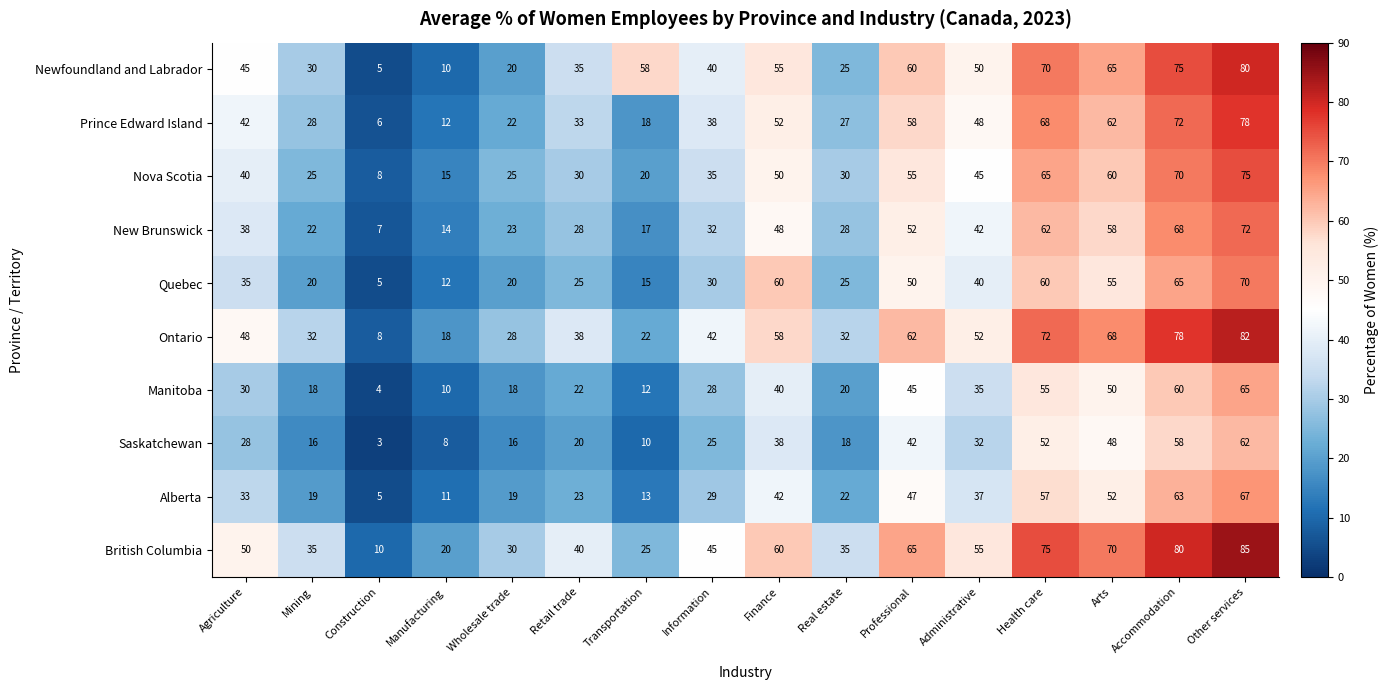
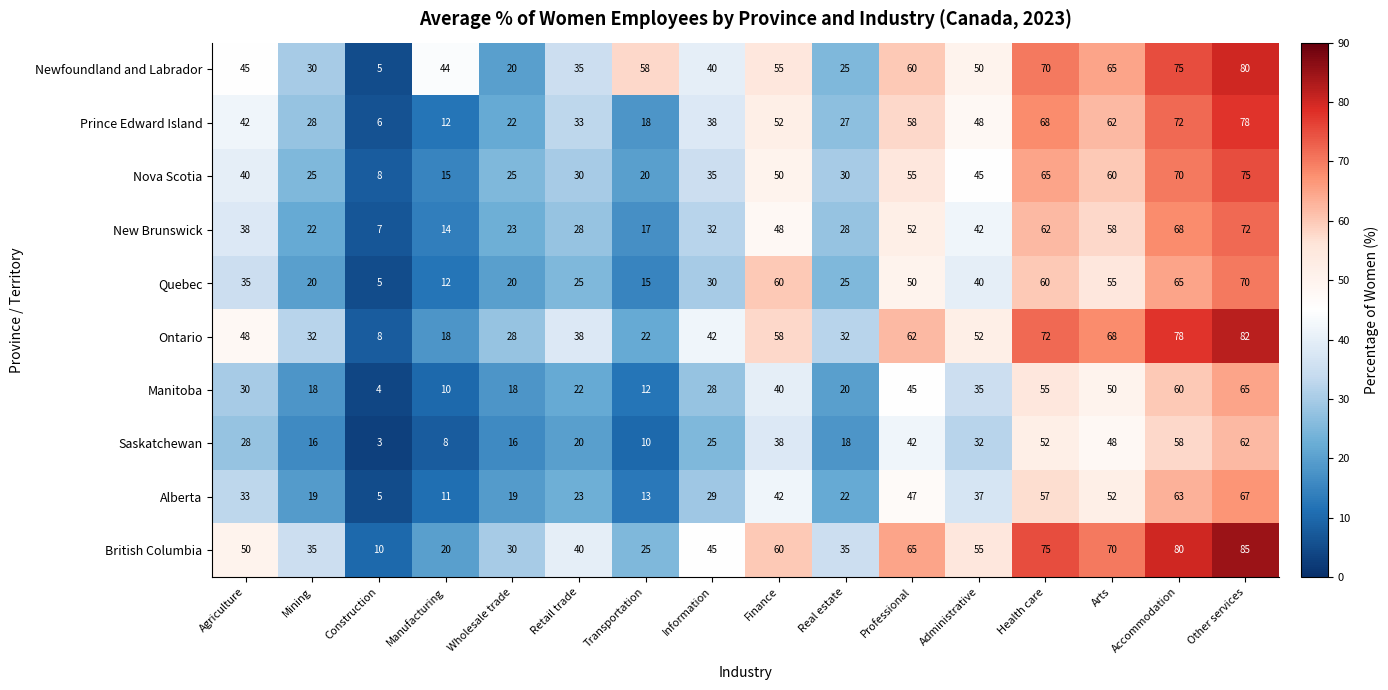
  {
    "Newfoundland and Labrador": {
      "Agriculture": 45,
      "Mining": 30,
      "Construction": 5,
-     "Manufacturing": 10,
+     "Manufacturing": 44,
      "Wholesale trade": 20,
      "Retail trade": 35,
      "Transportation": 58,
      "Information": 40,
      "Finance": 55,
      "Real estate": 25,
      "Professional": 60,
      "Administrative": 50,
      "Health care": 70,
      "Arts": 65,
      "Accommodation": 75,
      "Other services": 80
    },
    "Prince Edward Island": {
      "Agriculture": 42,
      "Mining": 28,
      "Construction": 6,
      "Manufacturing": 12,
      "Wholesale trade": 22,
      "Retail trade": 33,
      "Transportation": 18,
      "Information": 38,
      "Finance": 52,
      "Real estate": 27,
      "Professional": 58,
      "Administrative": 48,
      "Health care": 68,
      "Arts": 62,
      "Accommodation": 72,
      "Other services": 78
    },
    "Nova Scotia": {
      "Agriculture": 40,
      "Mining": 25,
      "Construction": 8,
      "Manufacturing": 15,
      "Wholesale trade": 25,
      "Retail trade": 30,
      "Transportation": 20,
      "Information": 35,
      "Finance": 50,
      "Real estate": 30,
      "Professional": 55,
      "Administrative": 45,
      "Health care": 65,
      "Arts": 60,
      "Accommodation": 70,
      "Other services": 75
    },
    "New Brunswick": {
      "Agriculture": 38,
      "Mining": 22,
      "Construction": 7,
      "Manufacturing": 14,
      "Wholesale trade": 23,
      "Retail trade": 28,
      "Transportation": 17,
      "Information": 32,
      "Finance": 48,
      "Real estate": 28,
      "Professional": 52,
      "Administrative": 42,
      "Health care": 62,
      "Arts": 58,
      "Accommodation": 68,
      "Other services": 72
    },
    "Quebec": {
      "Agriculture": 35,
      "Mining": 20,
      "Construction": 5,
      "Manufacturing": 12,
      "Wholesale trade": 20,
      "Retail trade": 25,
      "Transportation": 15,
      "Information": 30,
      "Finance": 60,
      "Real estate": 25,
      "Professional": 50,
      "Administrative": 40,
      "Health care": 60,
      "Arts": 55,
      "Accommodation": 65,
      "Other services": 70
    },
    "Ontario": {
      "Agriculture": 48,
      "Mining": 32,
      "Construction": 8,
      "Manufacturing": 18,
      "Wholesale trade": 28,
      "Retail trade": 38,
      "Transportation": 22,
      "Information": 42,
      "Finance": 58,
      "Real estate": 32,
      "Professional": 62,
      "Administrative": 52,
      "Health care": 72,
      "Arts": 68,
      "Accommodation": 78,
      "Other services": 82
    },
    "Manitoba": {
      "Agriculture": 30,
      "Mining": 18,
      "Construction": 4,
      "Manufacturing": 10,
      "Wholesale trade": 18,
      "Retail trade": 22,
      "Transportation": 12,
      "Information": 28,
      "Finance": 40,
      "Real estate": 20,
      "Professional": 45,
      "Administrative": 35,
      "Health care": 55,
      "Arts": 50,
      "Accommodation": 60,
      "Other services": 65
    },
    "Saskatchewan": {
      "Agriculture": 28,
      "Mining": 16,
      "Construction": 3,
      "Manufacturing": 8,
      "Wholesale trade": 16,
      "Retail trade": 20,
      "Transportation": 10,
      "Information": 25,
      "Finance": 38,
      "Real estate": 18,
      "Professional": 42,
      "Administrative": 32,
      "Health care": 52,
      "Arts": 48,
      "Accommodation": 58,
      "Other services": 62
    },
    "Alberta": {
      "Agriculture": 33,
      "Mining": 19,
      "Construction": 5,
      "Manufacturing": 11,
      "Wholesale trade": 19,
      "Retail trade": 23,
      "Transportation": 13,
      "Information": 29,
      "Finance": 42,
      "Real estate": 22,
      "Professional": 47,
      "Administrative": 37,
      "Health care": 57,
      "Arts": 52,
      "Accommodation": 63,
      "Other services": 67
    },
    "British Columbia": {
      "Agriculture": 50,
      "Mining": 35,
      "Construction": 10,
      "Manufacturing": 20,
      "Wholesale trade": 30,
      "Retail trade": 40,
      "Transportation": 25,
      "Information": 45,
      "Finance": 60,
      "Real estate": 35,
      "Professional": 65,
      "Administrative": 55,
      "Health care": 75,
      "Arts": 70,
      "Accommodation": 80,
      "Other services": 85
    }
  }
